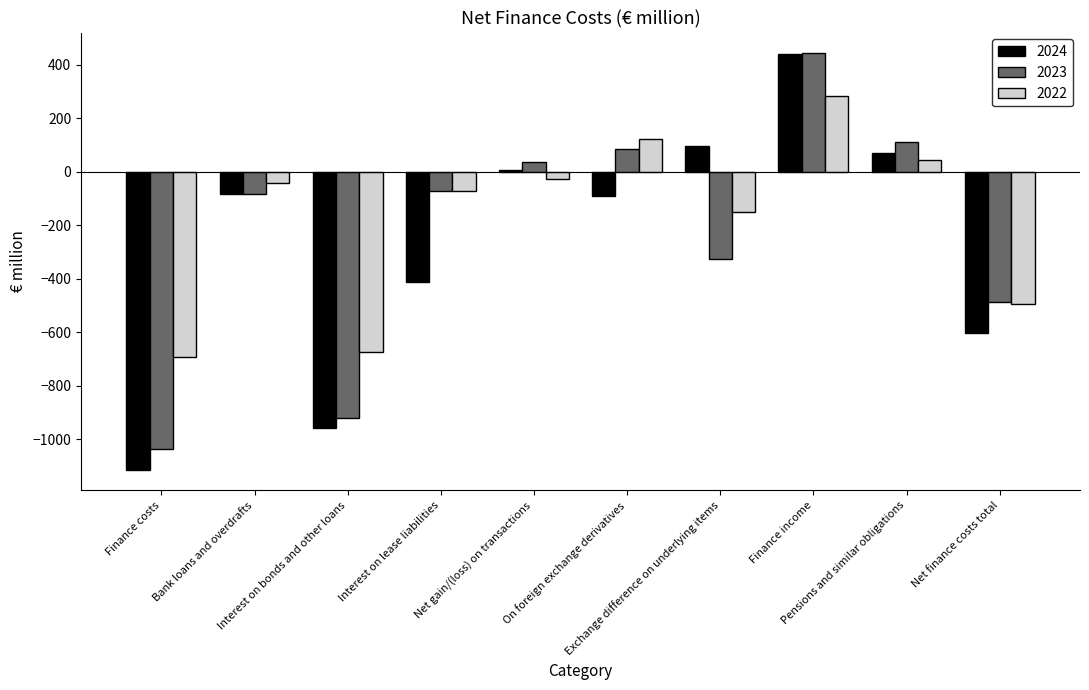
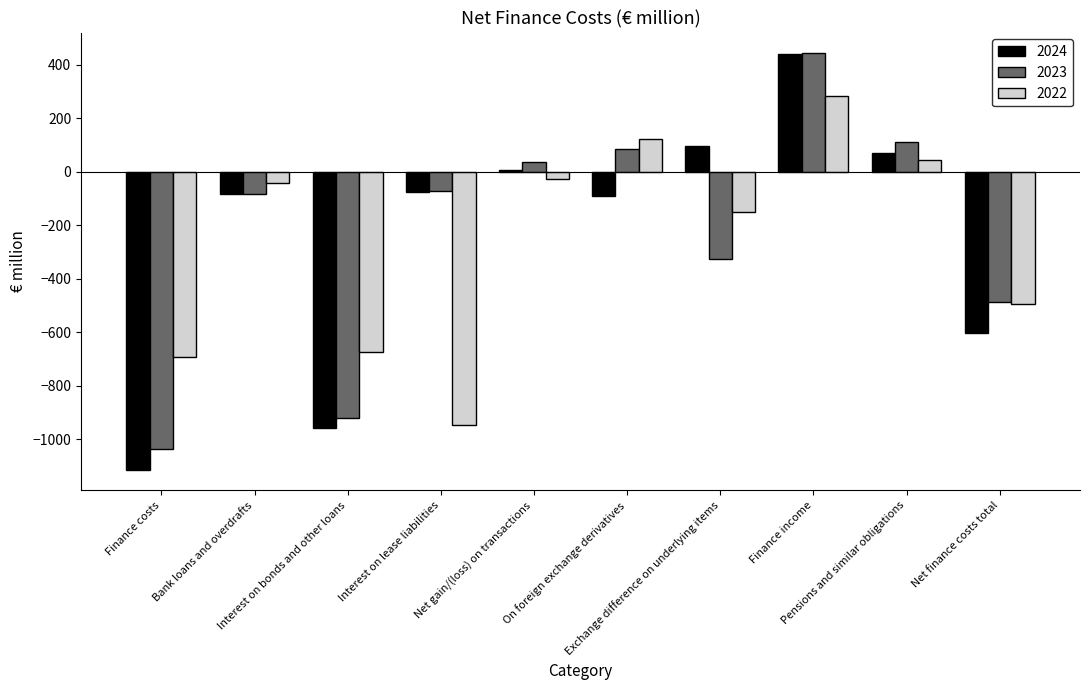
  {
    "2024": {
      "Finance costs": -1110,
      "Bank loans and overdrafts": -80,
      "Interest on bonds and other loans": -960,
-     "Interest on lease liabilities": -410,
+     "Interest on lease liabilities": -80,
      "On foreign exchange derivatives": -90,
      "Exchange difference on underlying items": 100,
      "Finance income": 440,
      "Pensions and similar obligations": 70,
      "Net finance costs total": -600
    },
    "2023": {
      "Finance costs": -1040,
      "Bank loans and overdrafts": -80,
      "Interest on bonds and other loans": -920,
      "Interest on lease liabilities": -70,
      "Net gain/(loss) on transactions": 40,
      "On foreign exchange derivatives": 90,
      "Exchange difference on underlying items": -330,
      "Finance income": 440,
      "Pensions and similar obligations": 110,
      "Net finance costs total": -490
    },
    "2022": {
      "Finance costs": -690,
      "Bank loans and overdrafts": -40,
      "Interest on bonds and other loans": -670,
-     "Interest on lease liabilities": -70,
+     "Interest on lease liabilities": -950,
      "Net gain/(loss) on transactions": -30,
      "On foreign exchange derivatives": 120,
      "Exchange difference on underlying items": -150,
      "Finance income": 280,
      "Pensions and similar obligations": 40,
      "Net finance costs total": -490
    }
  }
